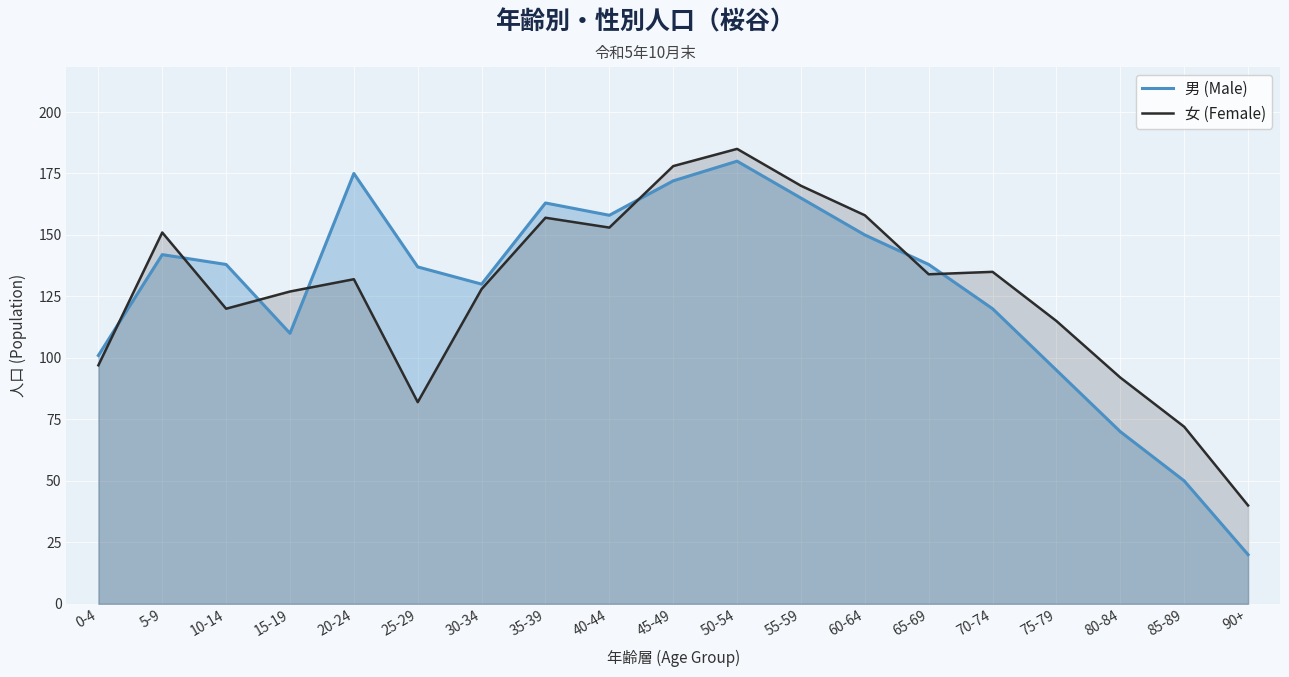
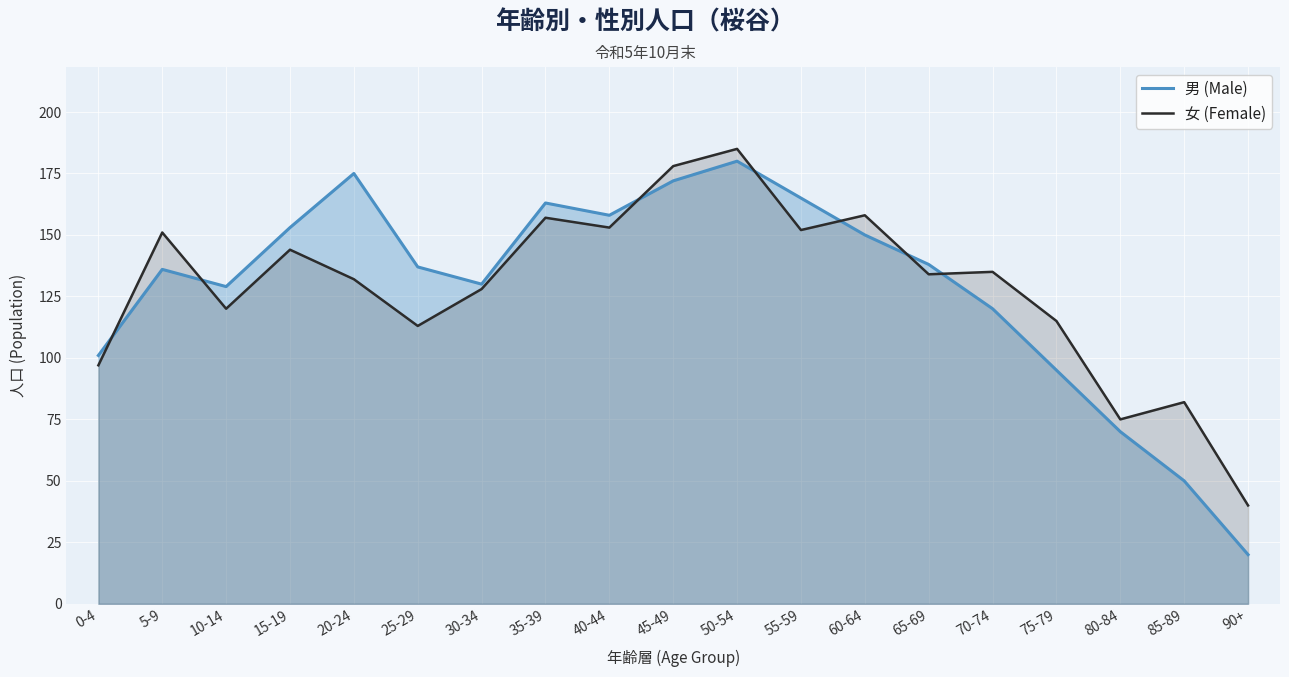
  {
    "男 (Male)": {
      "0-4": 101,
-     "5-9": 142,
-     "10-14": 138,
-     "15-19": 110,
+     "5-9": 136,
+     "10-14": 129,
+     "15-19": 153,
      "20-24": 175,
      "25-29": 137,
      "30-34": 130,
      "35-39": 163,
      "40-44": 158,
      "45-49": 172,
      "50-54": 180,
      "55-59": 165,
      "60-64": 150,
      "65-69": 138,
      "70-74": 120,
      "75-79": 95,
      "80-84": 70,
      "85-89": 50,
      "90+": 20
    },
    "女 (Female)": {
      "0-4": 97,
      "5-9": 151,
      "10-14": 120,
-     "15-19": 127,
+     "15-19": 144,
      "20-24": 132,
-     "25-29": 82,
+     "25-29": 113,
      "30-34": 128,
      "35-39": 157,
      "40-44": 153,
      "45-49": 178,
      "50-54": 185,
-     "55-59": 170,
+     "55-59": 152,
      "60-64": 158,
      "65-69": 134,
      "70-74": 135,
      "75-79": 115,
-     "80-84": 92,
-     "85-89": 72,
+     "80-84": 75,
+     "85-89": 82,
      "90+": 40
    }
  }
